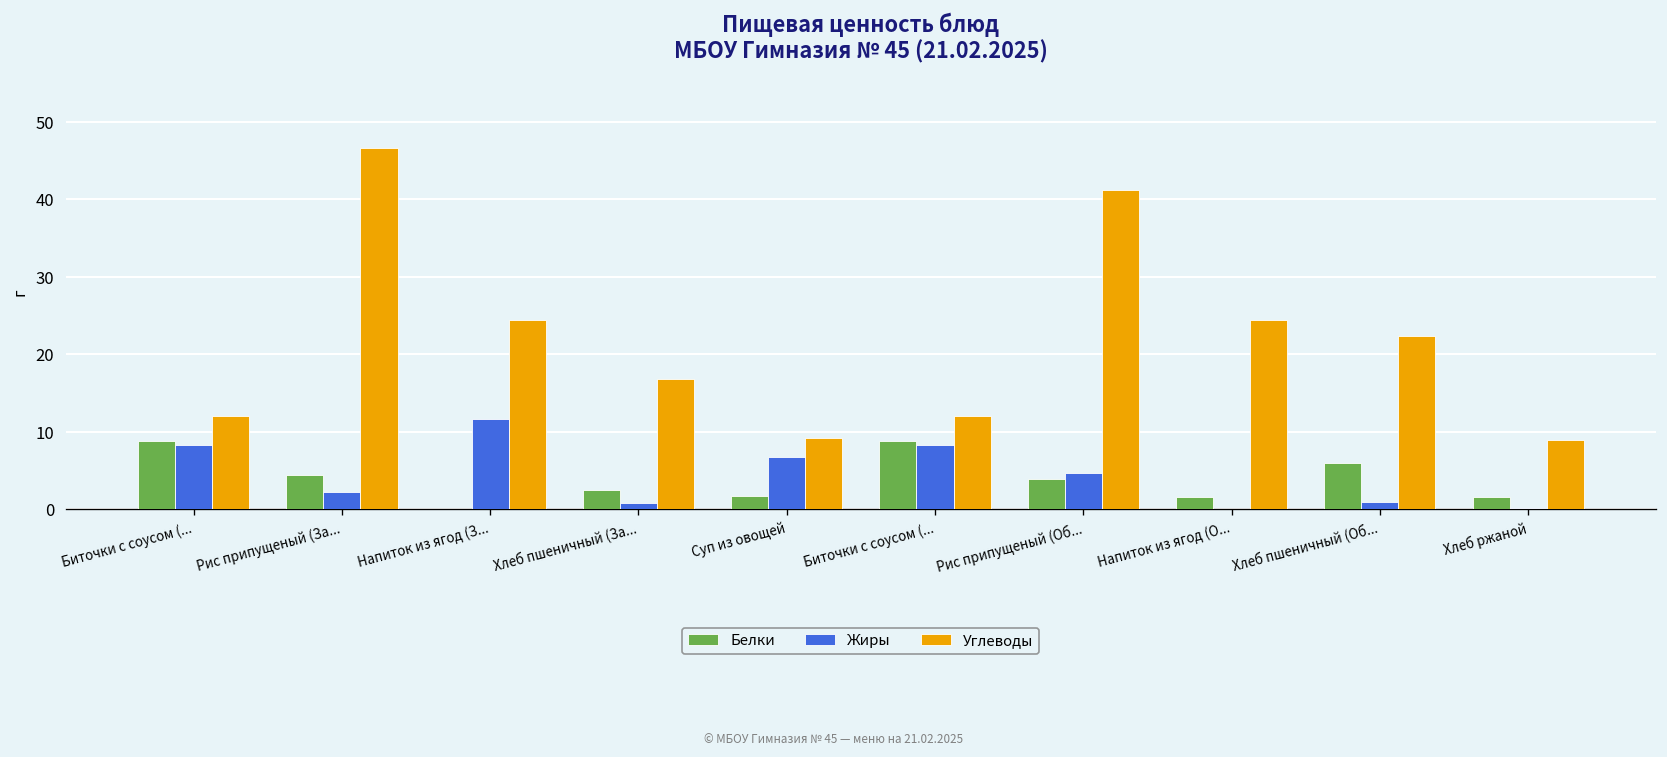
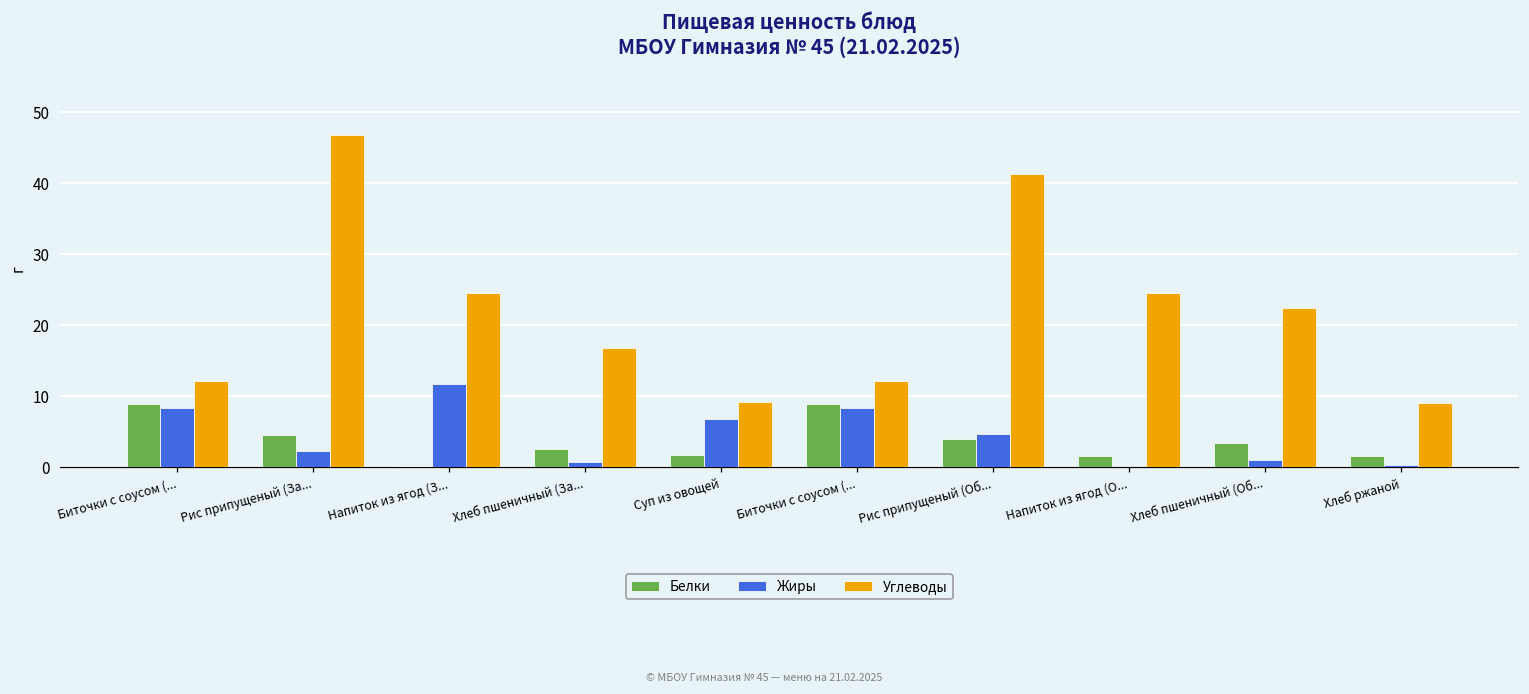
  {
    "Белки": {
      "Рис припущеный (За...": 4,
      "Хлеб пшеничный (За...": 3,
      "Суп из овощей": 2,
      "Рис припущеный (Об...": 4,
      "Напиток из ягод (О...": 2,
-     "Хлеб пшеничный (Об...": 6,
+     "Хлеб пшеничный (Об...": 3,
      "Хлеб ржаной": 2
    },
    "Жиры": {
      "Рис припущеный (За...": 2,
      "Напиток из ягод (З...": 12,
      "Хлеб пшеничный (За...": 1,
      "Суп из овощей": 7,
      "Рис припущеный (Об...": 5,
      "Хлеб пшеничный (Об...": 1
    },
    "Углеводы": {
      "Рис припущеный (За...": 47,
      "Напиток из ягод (З...": 24,
      "Хлеб пшеничный (За...": 17,
      "Суп из овощей": 9,
      "Рис припущеный (Об...": 41,
      "Напиток из ягод (О...": 24,
      "Хлеб пшеничный (Об...": 22,
      "Хлеб ржаной": 9
    }
  }
